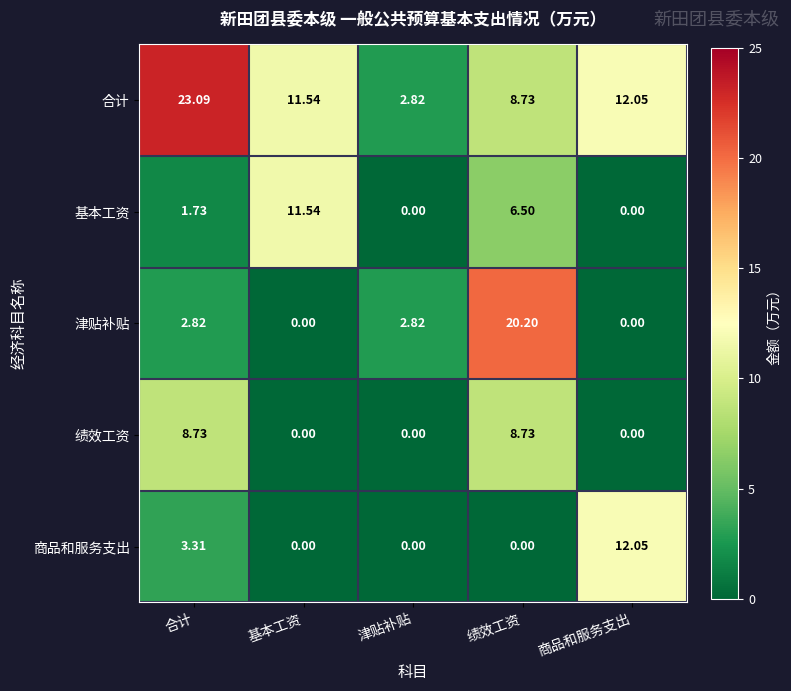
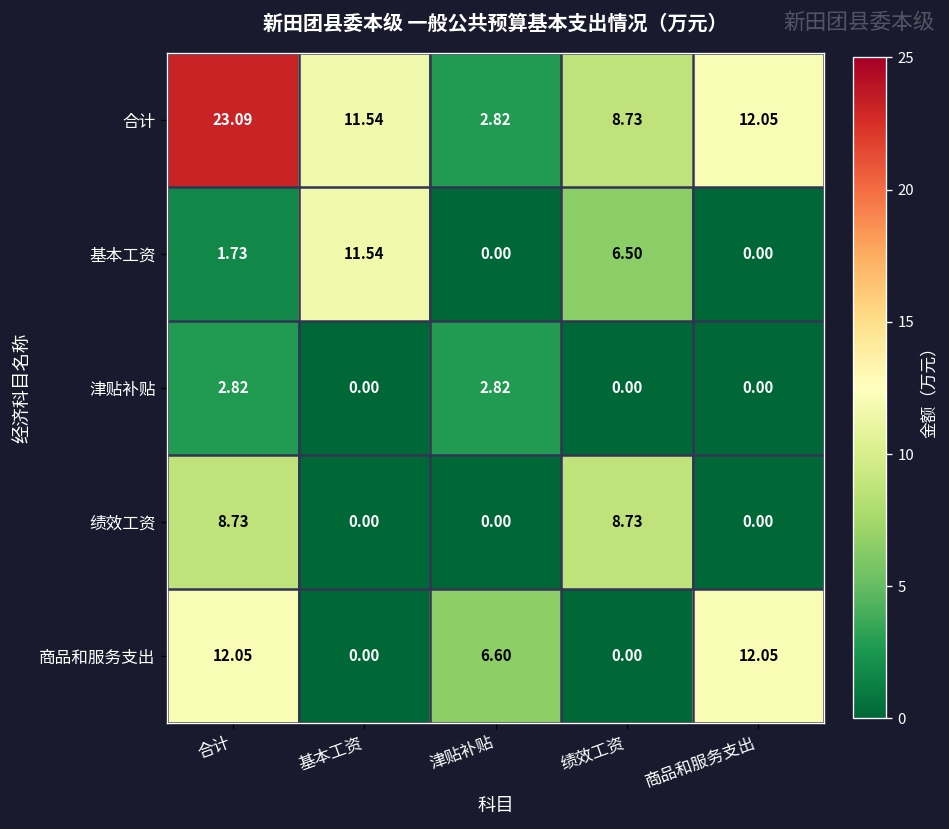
  {
    "合计": {
      "合计": 23.09,
      "基本工资": 11.54,
      "津贴补贴": 2.82,
      "绩效工资": 8.73,
      "商品和服务支出": 12.05
    },
    "基本工资": {
      "合计": 1.73,
      "基本工资": 11.54,
      "津贴补贴": 0.00,
      "绩效工资": 6.50,
      "商品和服务支出": 0.00
    },
    "津贴补贴": {
      "合计": 2.82,
      "基本工资": 0.00,
      "津贴补贴": 2.82,
-     "绩效工资": 20.20,
+     "绩效工资": 0.00,
      "商品和服务支出": 0.00
    },
    "绩效工资": {
      "合计": 8.73,
      "基本工资": 0.00,
      "津贴补贴": 0.00,
      "绩效工资": 8.73,
      "商品和服务支出": 0.00
    },
    "商品和服务支出": {
-     "合计": 3.31,
+     "合计": 12.05,
      "基本工资": 0.00,
-     "津贴补贴": 0.00,
+     "津贴补贴": 6.60,
      "绩效工资": 0.00,
      "商品和服务支出": 12.05
    }
  }
